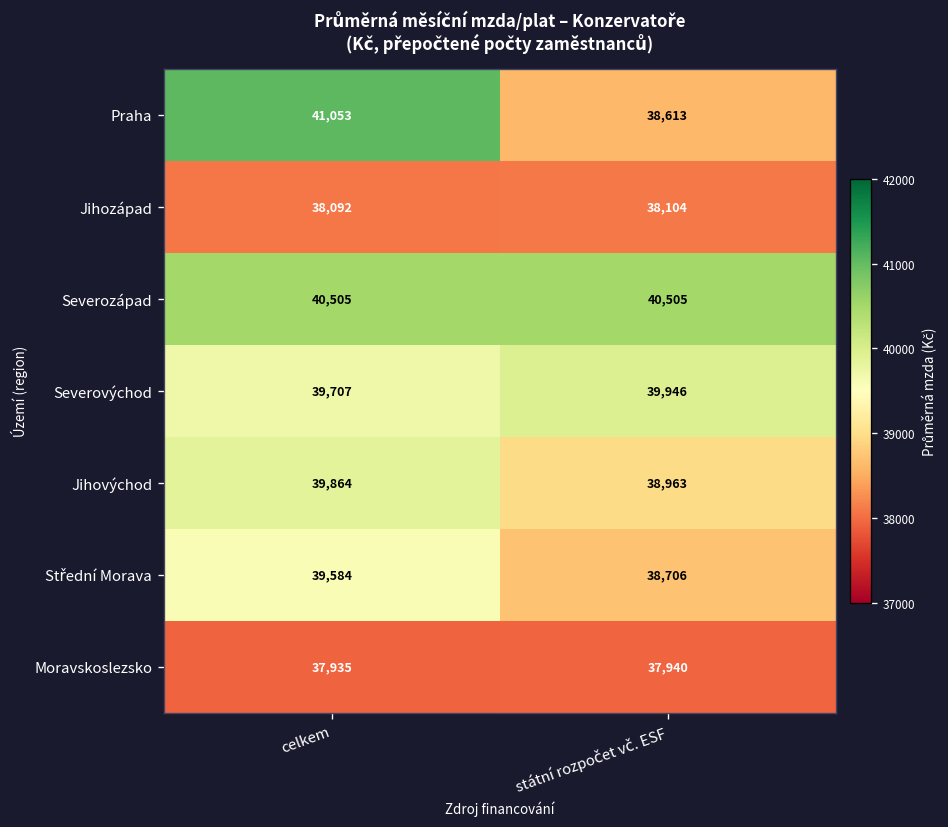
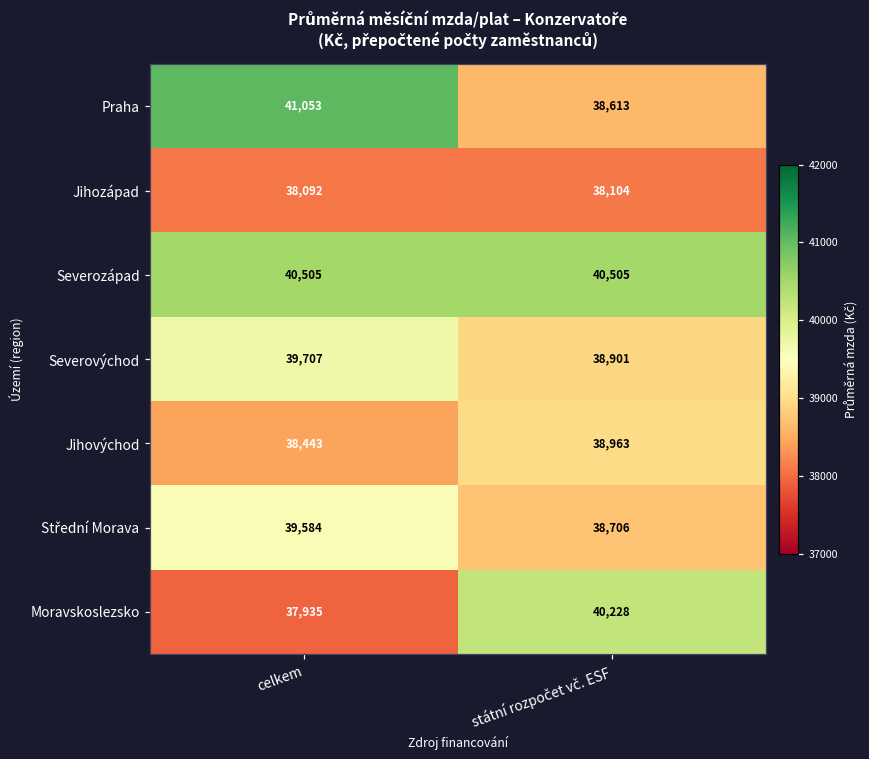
  {
    "Praha": {
      "celkem": "41,053",
      "státní rozpočet vč. ESF": "38,613"
    },
    "Jihozápad": {
      "celkem": "38,092",
      "státní rozpočet vč. ESF": "38,104"
    },
    "Severozápad": {
      "celkem": "40,505",
      "státní rozpočet vč. ESF": "40,505"
    },
    "Severovýchod": {
      "celkem": "39,707",
-     "státní rozpočet vč. ESF": "39,946"
+     "státní rozpočet vč. ESF": "38,901"
    },
    "Jihovýchod": {
-     "celkem": "39,864",
+     "celkem": "38,443",
      "státní rozpočet vč. ESF": "38,963"
    },
    "Střední Morava": {
      "celkem": "39,584",
      "státní rozpočet vč. ESF": "38,706"
    },
    "Moravskoslezsko": {
      "celkem": "37,935",
-     "státní rozpočet vč. ESF": "37,940"
+     "státní rozpočet vč. ESF": "40,228"
    }
  }
